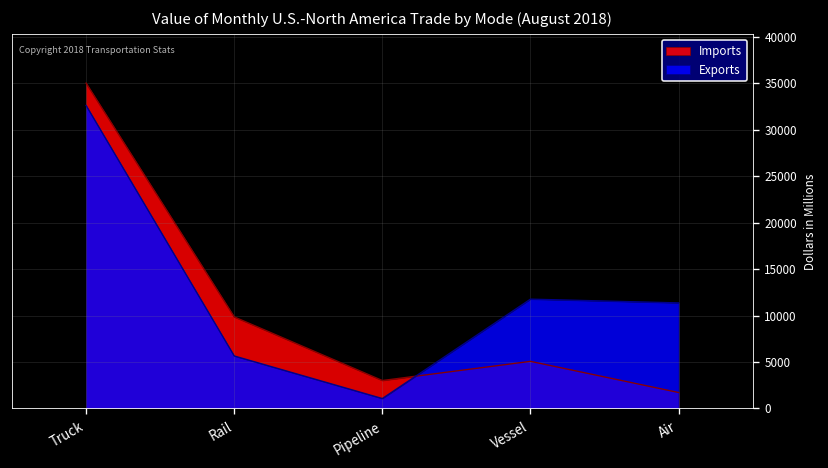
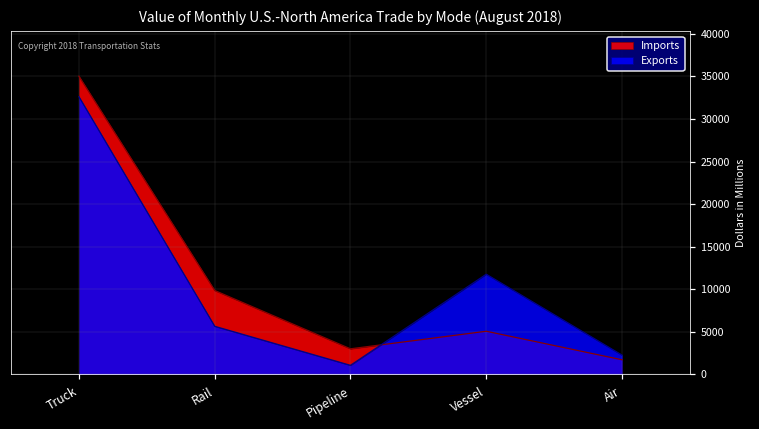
  {
    "Imports": {
      "Rail": 10000,
      "Pipeline": 3000,
      "Vessel": 5000,
      "Air": 2000
    },
    "Exports": {
      "Truck": 33000,
      "Rail": 6000,
      "Pipeline": 1000,
      "Vessel": 12000,
-     "Air": 11000
+     "Air": 2000
    }
  }
